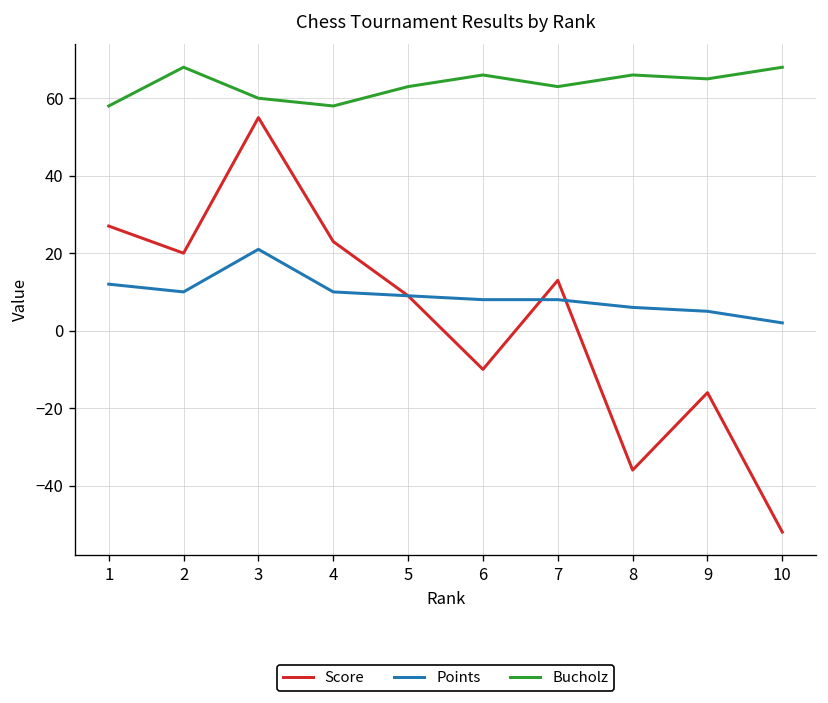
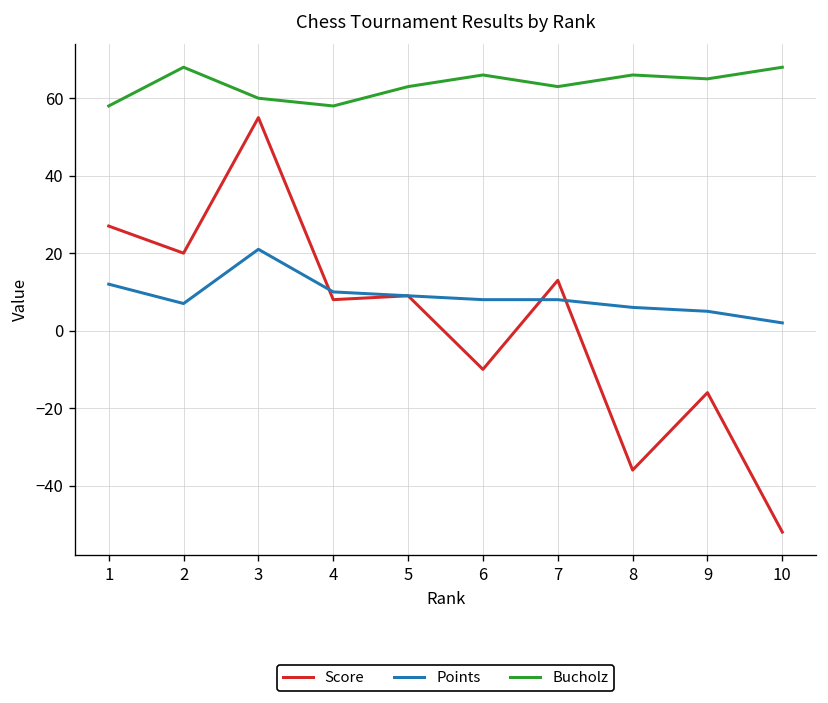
  {
    "Score": {
      "1": 27,
      "2": 20,
      "3": 55,
-     "4": 23,
+     "4": 8,
      "6": -10,
      "7": 13,
      "8": -36,
      "9": -16,
      "10": -52
    },
    "Points": {
      "1": 12,
-     "2": 10,
+     "2": 7,
      "3": 21,
      "4": 10,
      "6": 8,
      "7": 8,
      "8": 6,
      "9": 5,
      "10": 2
    },
    "Bucholz": {
      "1": 58,
      "2": 68,
      "3": 60,
      "4": 58,
      "5": 63,
      "6": 66,
      "7": 63,
      "8": 66,
      "9": 65,
      "10": 68
    }
  }
